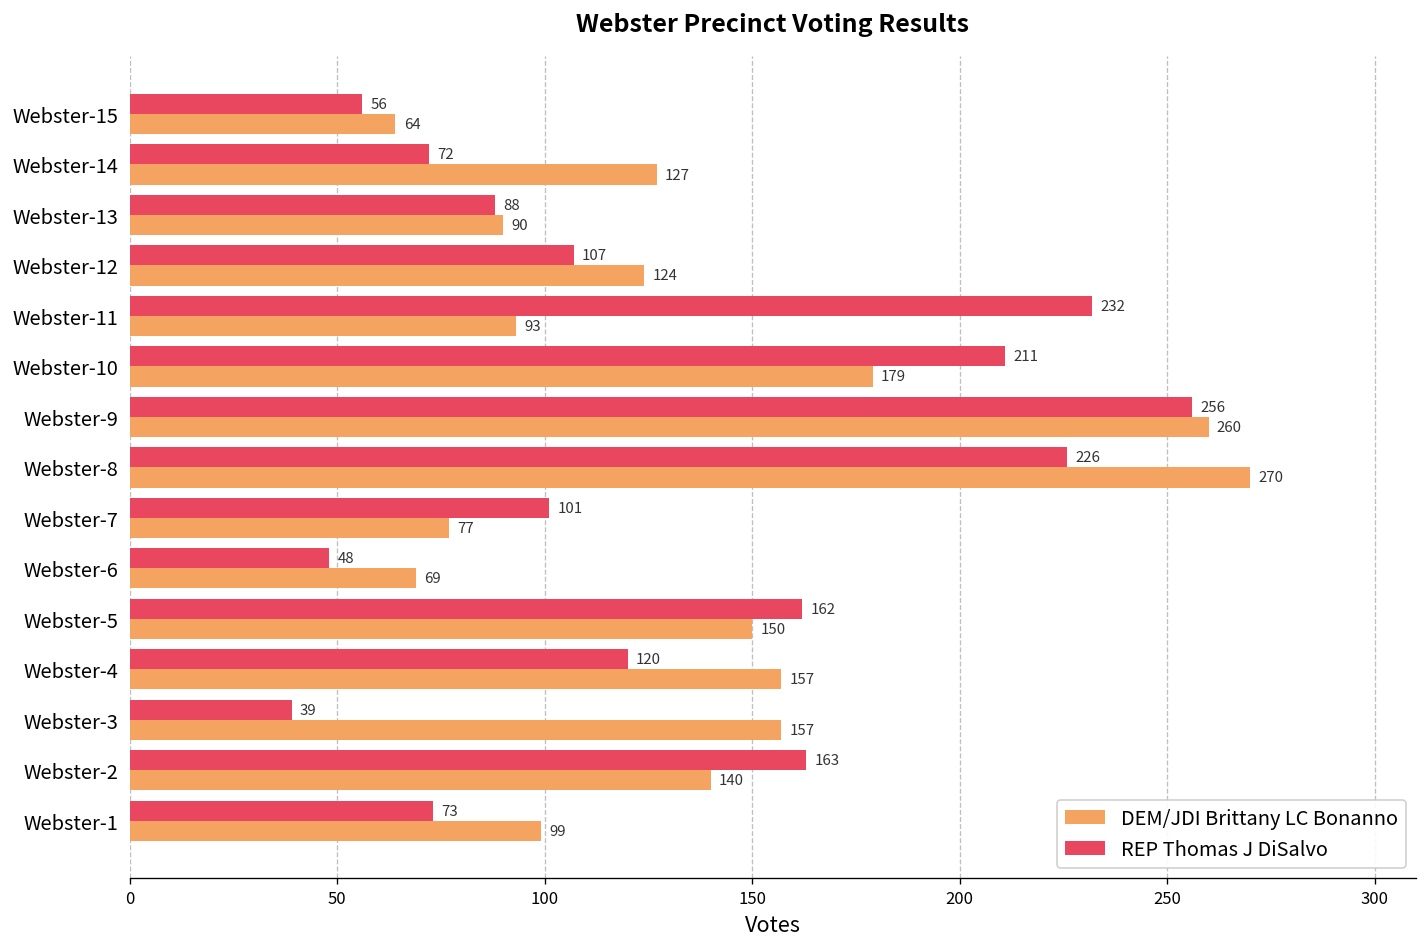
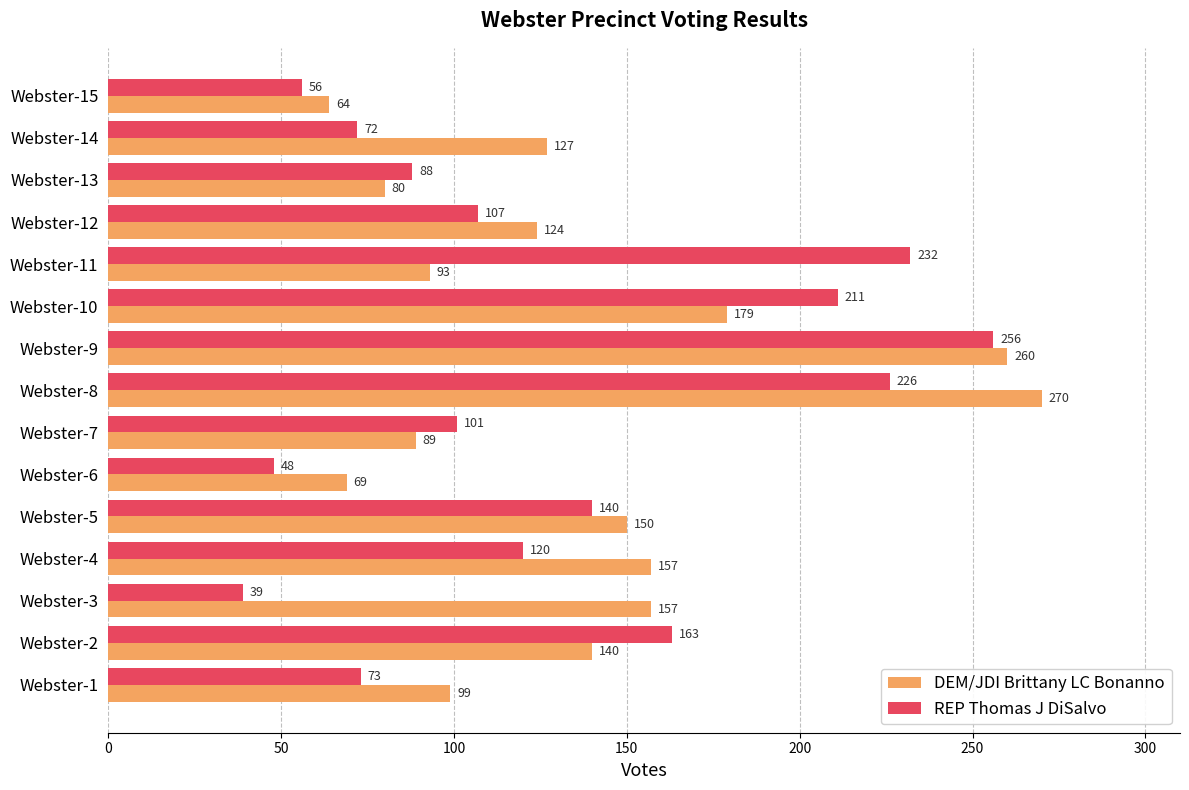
  {
    "DEM/JDI Brittany LC Bonanno": {
      "Webster-15": 64,
      "Webster-14": 127,
-     "Webster-13": 90,
+     "Webster-13": 80,
      "Webster-12": 124,
      "Webster-11": 93,
      "Webster-10": 179,
      "Webster-9": 260,
      "Webster-8": 270,
-     "Webster-7": 77,
+     "Webster-7": 89,
      "Webster-6": 69,
      "Webster-5": 150,
      "Webster-4": 157,
      "Webster-3": 157,
      "Webster-2": 140,
      "Webster-1": 99
    },
    "REP Thomas J DiSalvo": {
      "Webster-15": 56,
      "Webster-14": 72,
      "Webster-13": 88,
      "Webster-12": 107,
      "Webster-11": 232,
      "Webster-10": 211,
      "Webster-9": 256,
      "Webster-8": 226,
      "Webster-7": 101,
      "Webster-6": 48,
-     "Webster-5": 162,
+     "Webster-5": 140,
      "Webster-4": 120,
      "Webster-3": 39,
      "Webster-2": 163,
      "Webster-1": 73
    }
  }
